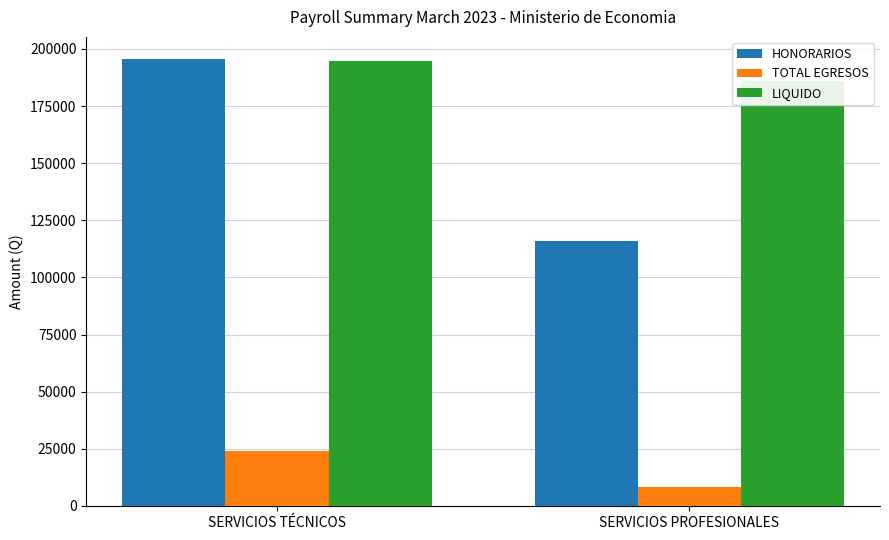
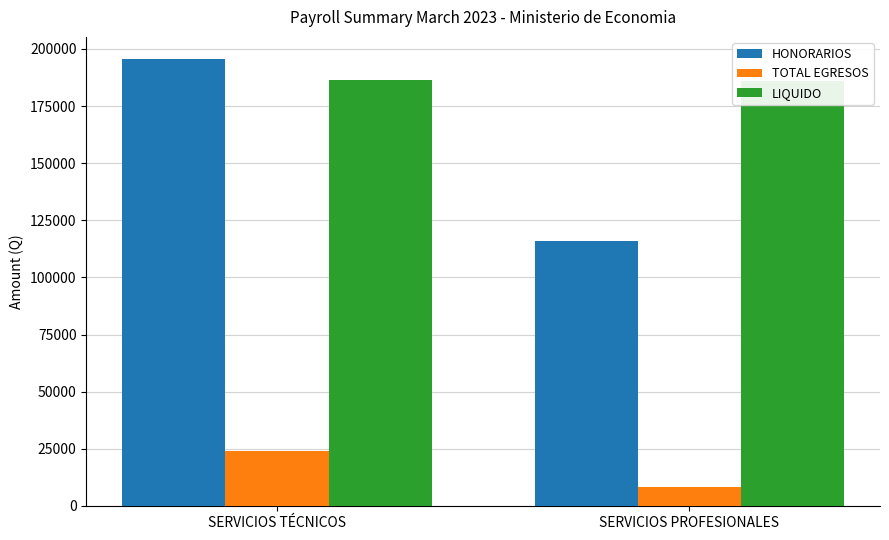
  {
    "HONORARIOS": {
      "SERVICIOS TÉCNICOS": 196000,
      "SERVICIOS PROFESIONALES": 116000
    },
    "TOTAL EGRESOS": {
      "SERVICIOS TÉCNICOS": 24000,
      "SERVICIOS PROFESIONALES": 8000
    },
    "LIQUIDO": {
-     "SERVICIOS TÉCNICOS": 195000
+     "SERVICIOS TÉCNICOS": 186000
    }
  }
